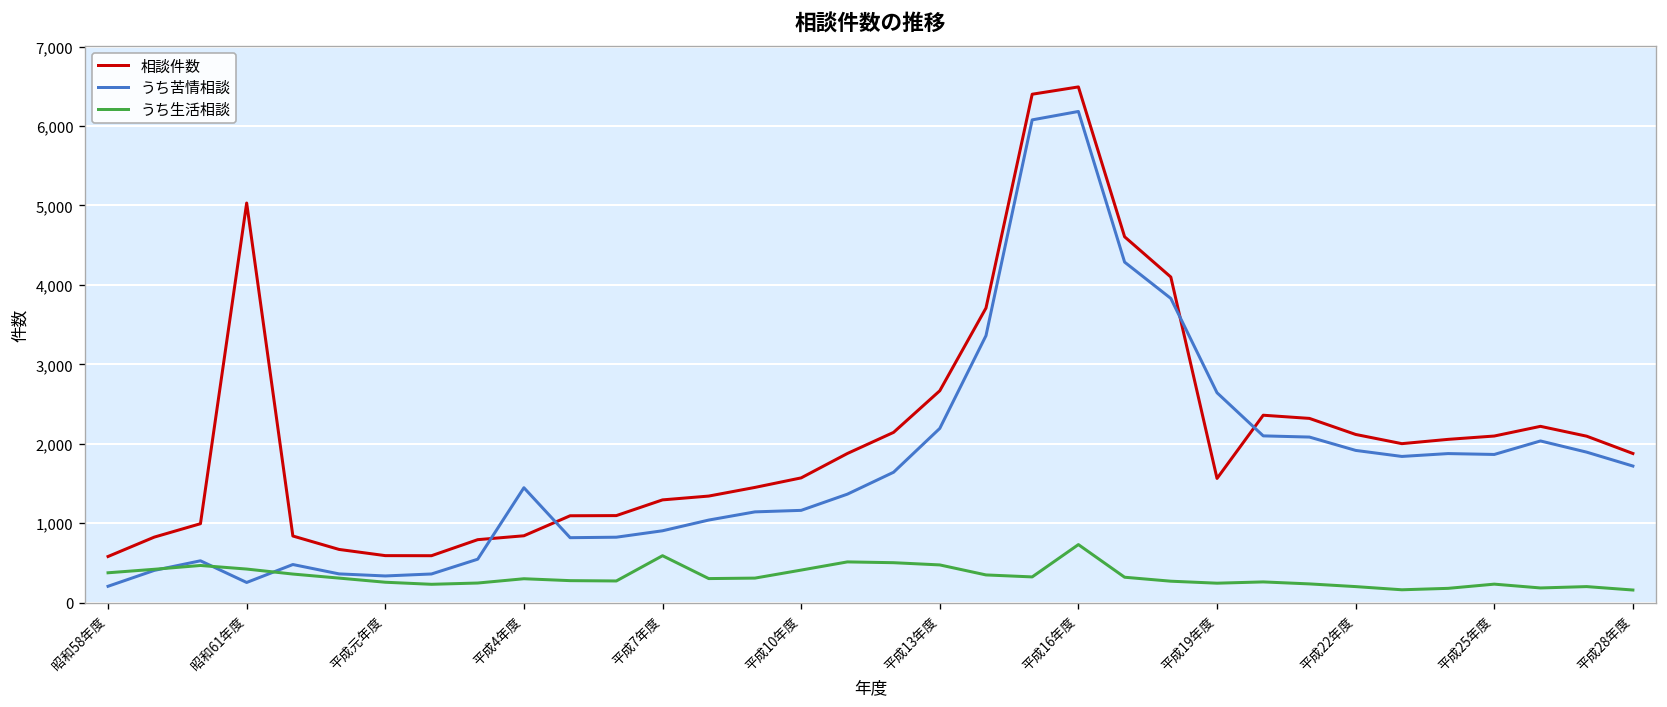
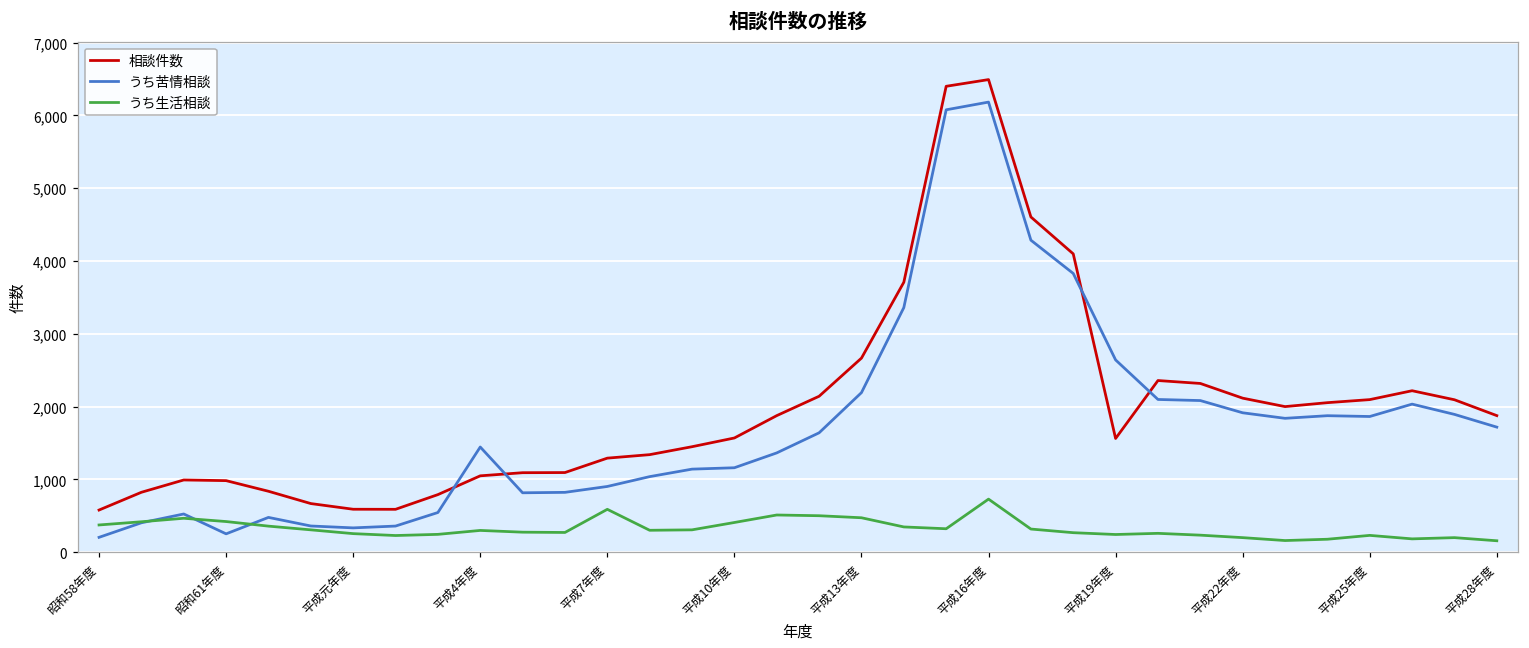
  {
    "相談件数": {
      "昭和58年度": "600",
-     "昭和61年度": "5,000",
+     "昭和61年度": "1,000",
      "平成元年度": "600",
-     "平成4年度": "800",
+     "平成4年度": "1,100",
      "平成7年度": "1,300",
      "平成10年度": "1,600",
      "平成13年度": "2,700",
      "平成16年度": "6,500",
      "平成19年度": "1,600",
      "平成22年度": "2,100",
      "平成25年度": "2,100",
      "平成28年度": "1,900"
    },
    "うち苦情相談": {
      "昭和58年度": "200",
      "昭和61年度": "300",
      "平成元年度": "300",
      "平成4年度": "1,400",
      "平成7年度": "900",
      "平成10年度": "1,200",
      "平成13年度": "2,200",
      "平成16年度": "6,200",
      "平成19年度": "2,600",
      "平成22年度": "1,900",
      "平成25年度": "1,900",
      "平成28年度": "1,700"
    },
    "うち生活相談": {
      "昭和58年度": "400",
      "昭和61年度": "400",
      "平成元年度": "300",
      "平成4年度": "300",
      "平成7年度": "600",
      "平成10年度": "400",
      "平成13年度": "500",
      "平成16年度": "700",
      "平成19年度": "200",
      "平成22年度": "200",
      "平成25年度": "200",
      "平成28年度": "200"
    }
  }
